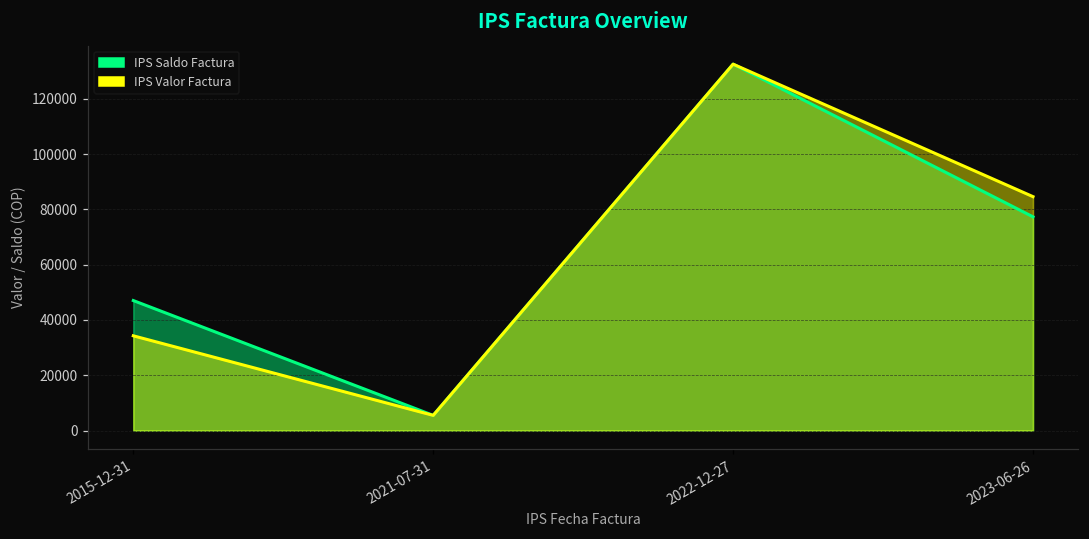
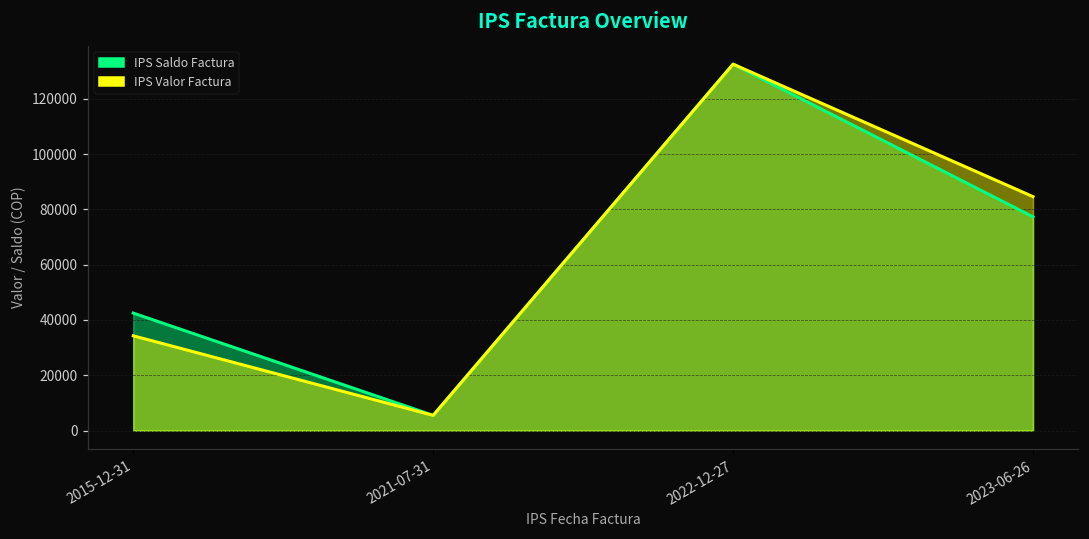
  {
    "IPS Saldo Factura": {
-     "2015-12-31": 47000,
+     "2015-12-31": 42000,
      "2023-06-26": 77000
    },
    "IPS Valor Factura": {
      "2015-12-31": 34000,
      "2023-06-26": 85000
    }
  }
